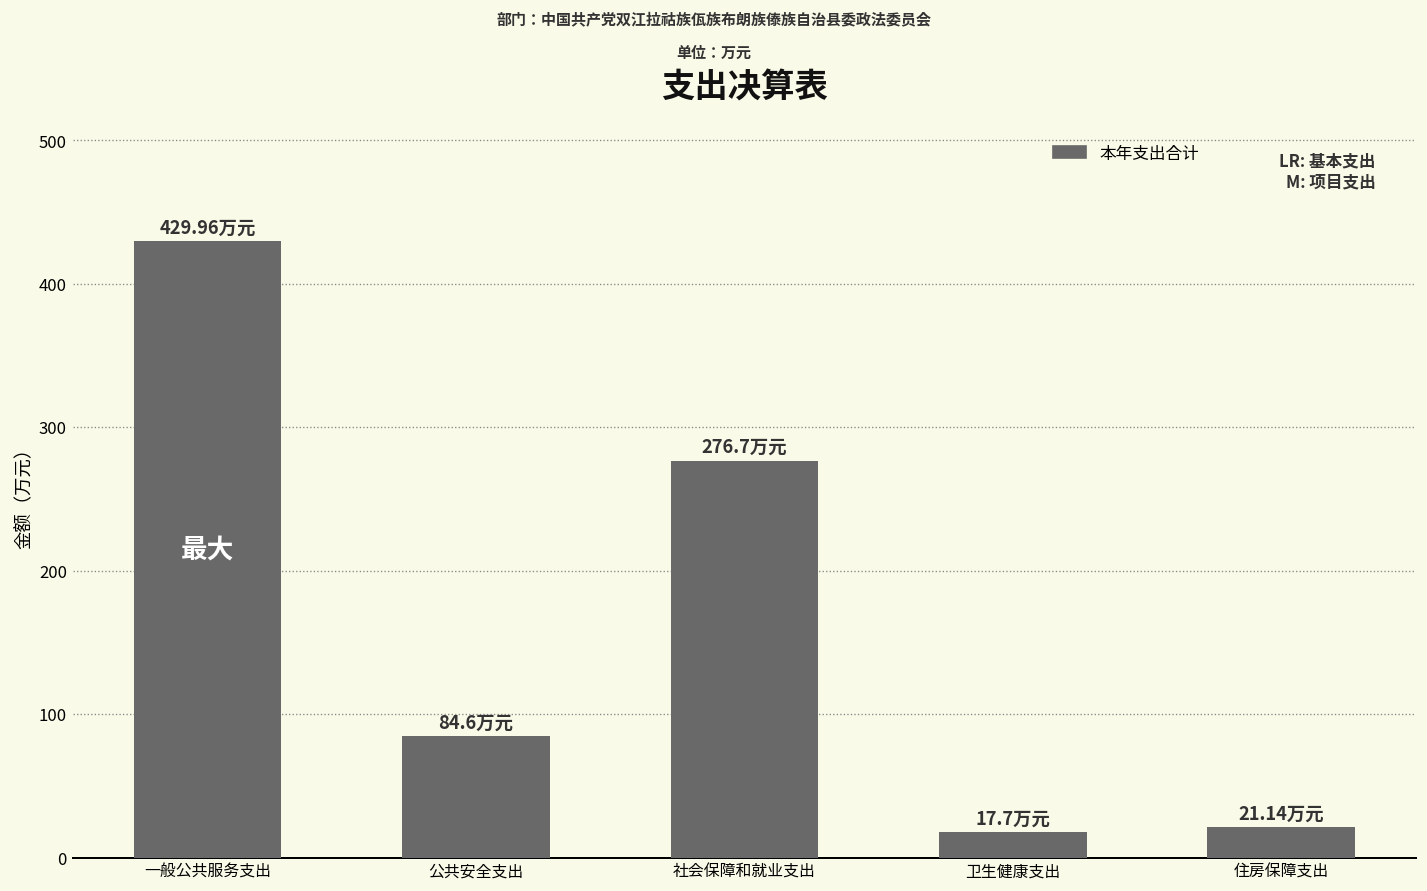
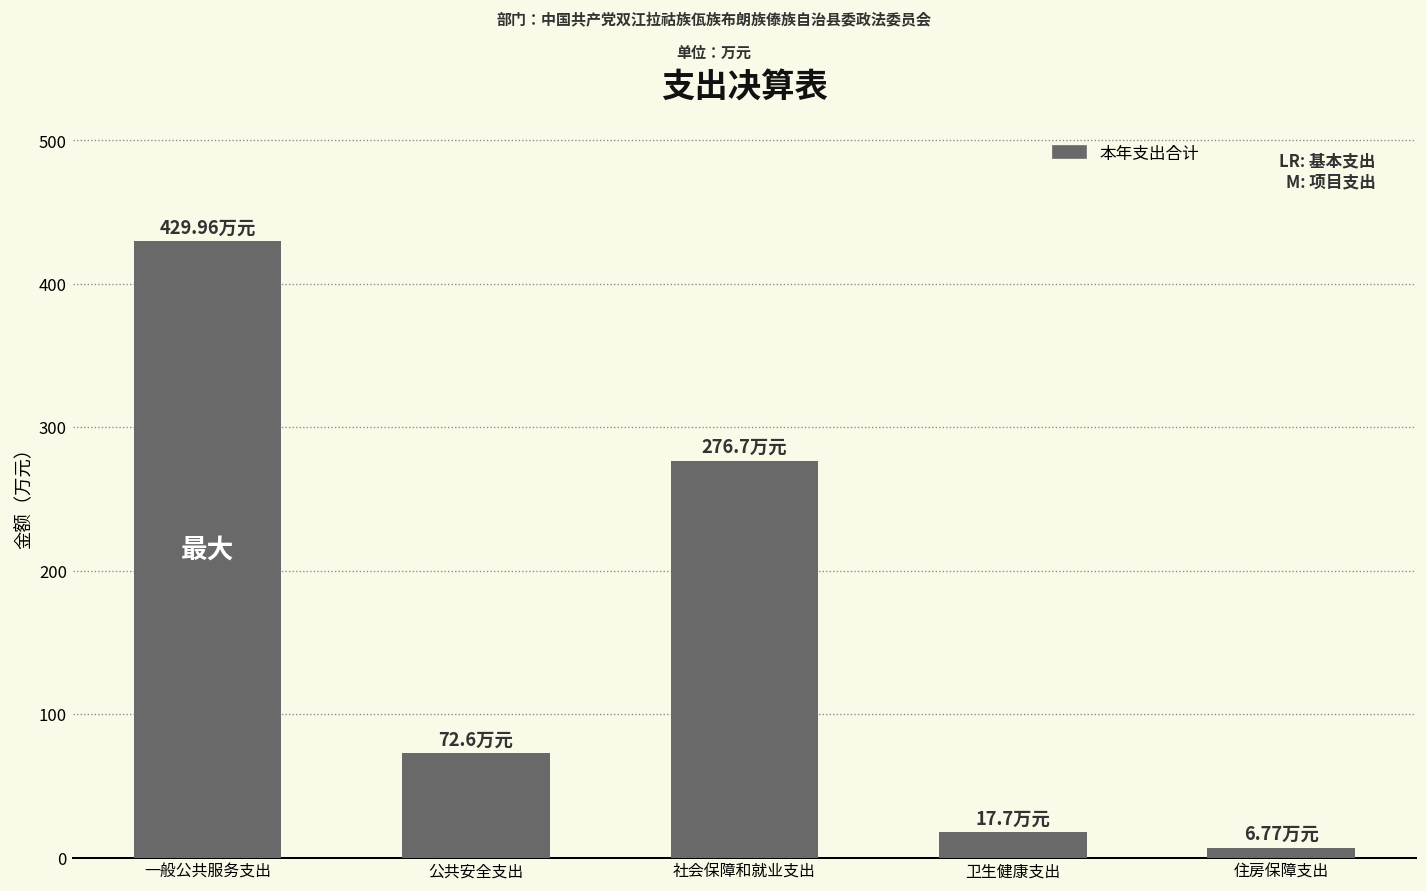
  {
    "一般公共服务支出": 429.96,
-   "公共安全支出": 84.6,
+   "公共安全支出": 72.6,
    "社会保障和就业支出": 276.7,
    "卫生健康支出": 17.7,
-   "住房保障支出": 21.14
+   "住房保障支出": 6.77
  }
